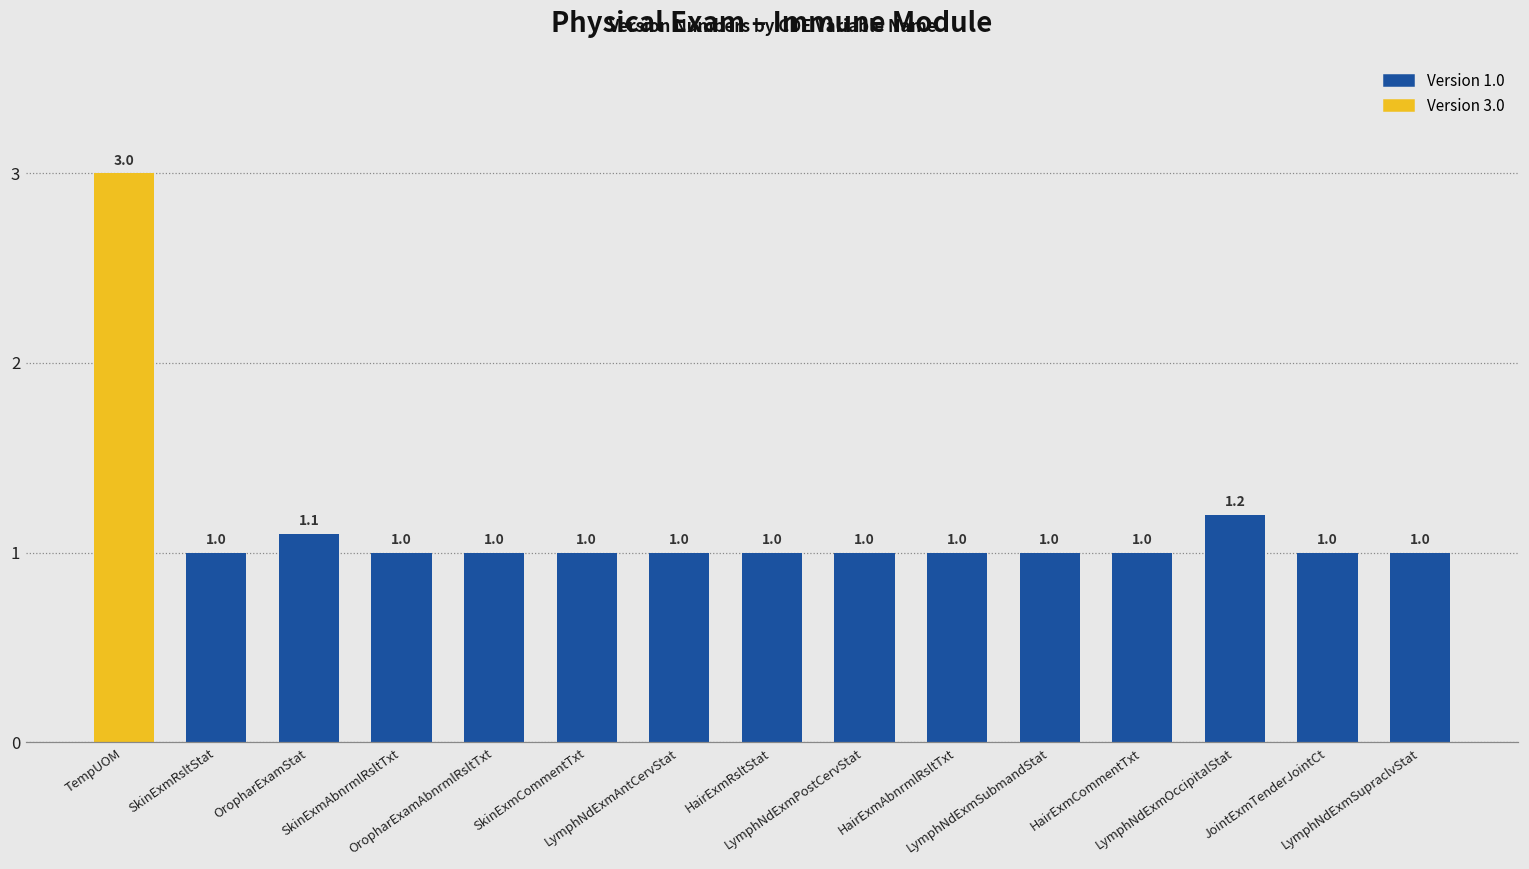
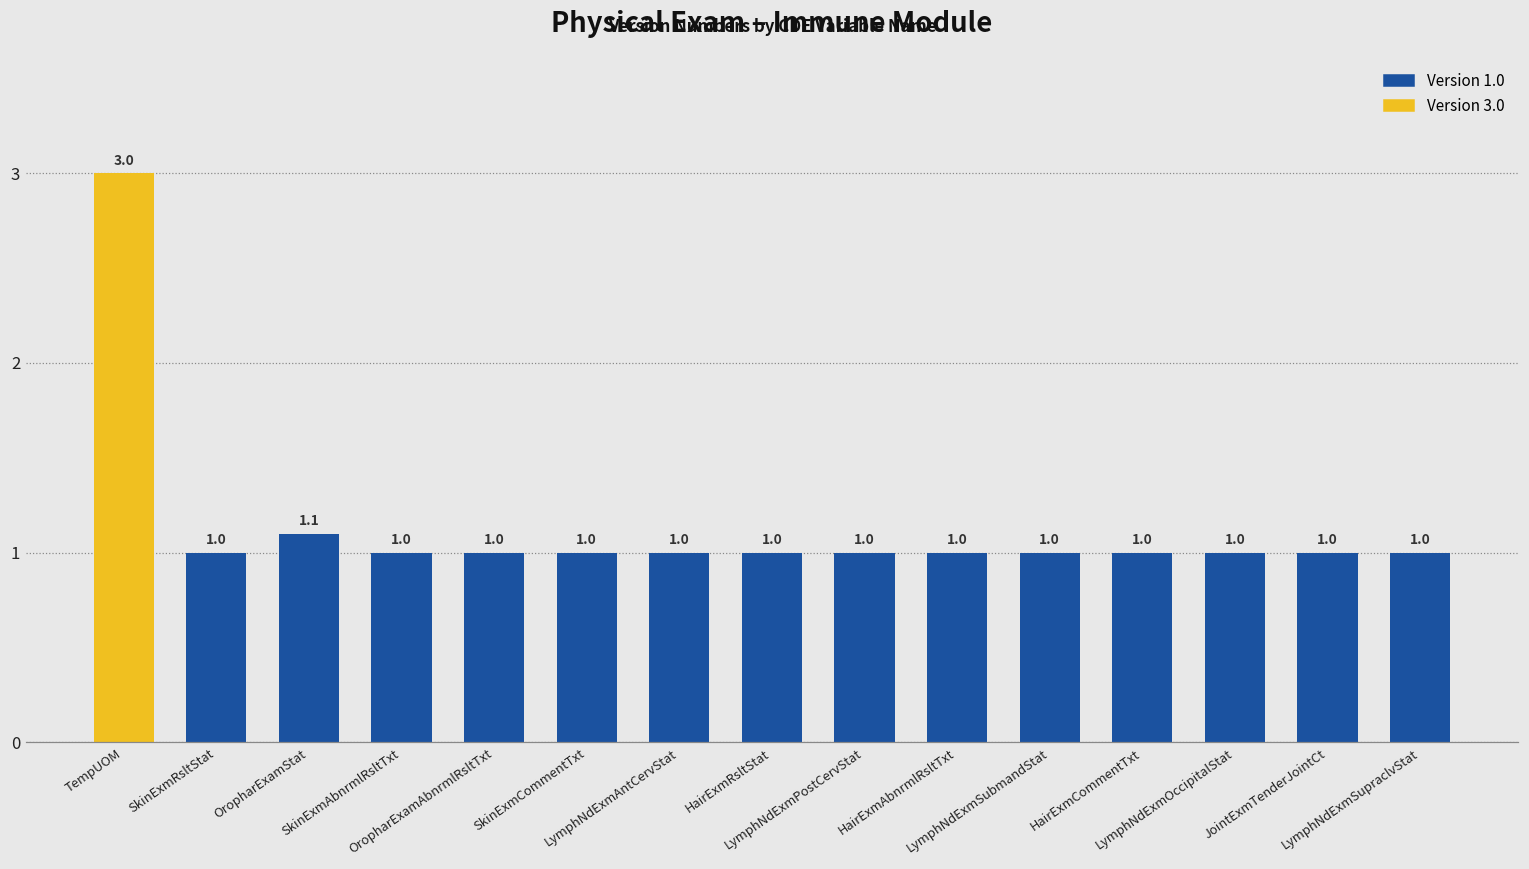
  {
    "TempUOM": 3.0,
    "SkinExmRsltStat": 1.0,
    "OropharExamStat": 1.1,
    "SkinExmAbnrmlRsltTxt": 1.0,
    "OropharExamAbnrmlRsltTxt": 1.0,
    "SkinExmCommentTxt": 1.0,
    "LymphNdExmAntCervStat": 1.0,
    "HairExmRsltStat": 1.0,
    "LymphNdExmPostCervStat": 1.0,
    "HairExmAbnrmlRsltTxt": 1.0,
    "LymphNdExmSubmandStat": 1.0,
    "HairExmCommentTxt": 1.0,
-   "LymphNdExmOccipitalStat": 1.2,
+   "LymphNdExmOccipitalStat": 1.0,
    "JointExmTenderJointCt": 1.0,
    "LymphNdExmSupraclvStat": 1.0
  }
